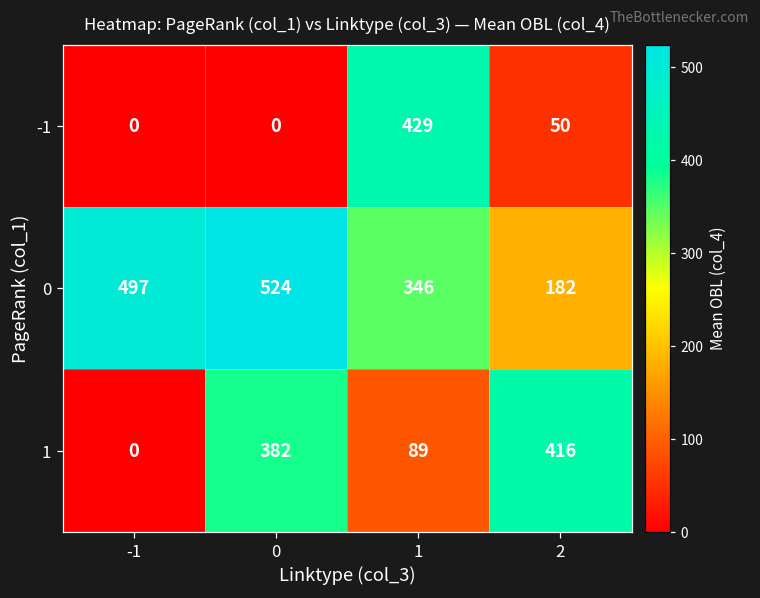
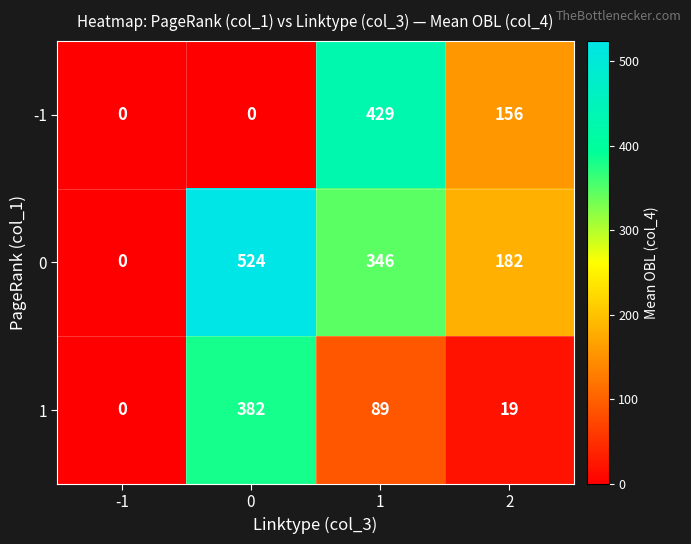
  {
    "-1": {
      "-1": 0,
      "0": 0,
      "1": 429,
-     "2": 50
+     "2": 156
    },
    "0": {
-     "-1": 497,
+     "-1": 0,
      "0": 524,
      "1": 346,
      "2": 182
    },
    "1": {
      "-1": 0,
      "0": 382,
      "1": 89,
-     "2": 416
+     "2": 19
    }
  }
